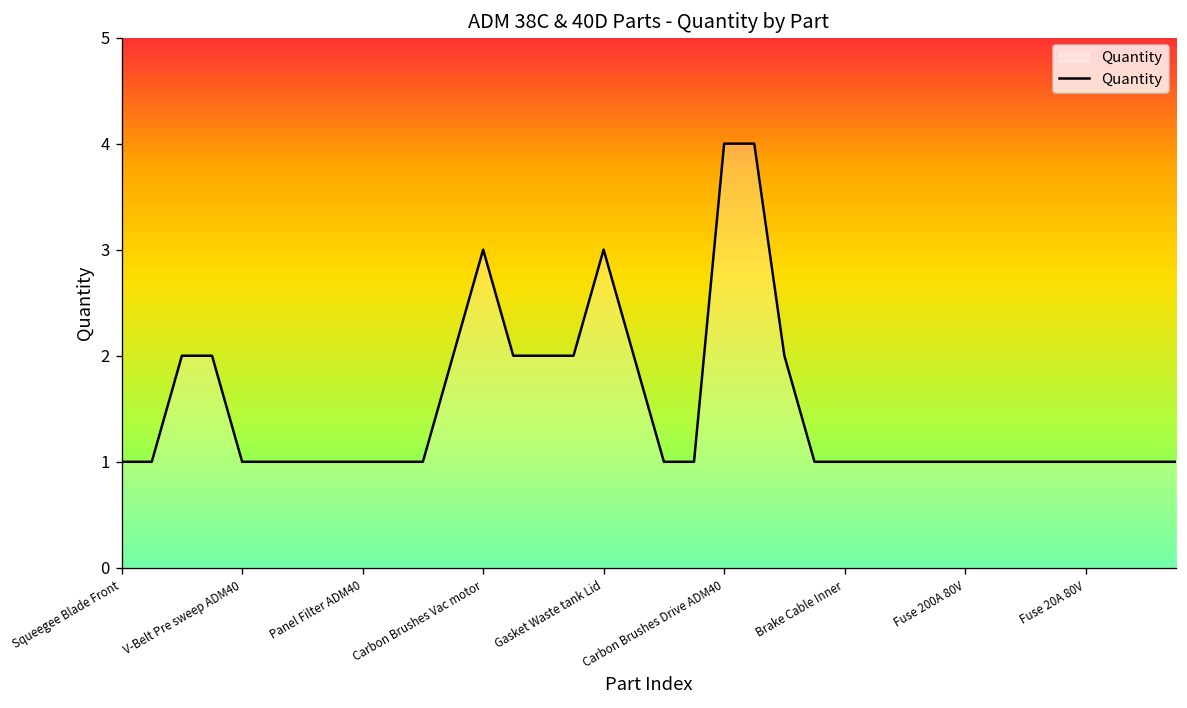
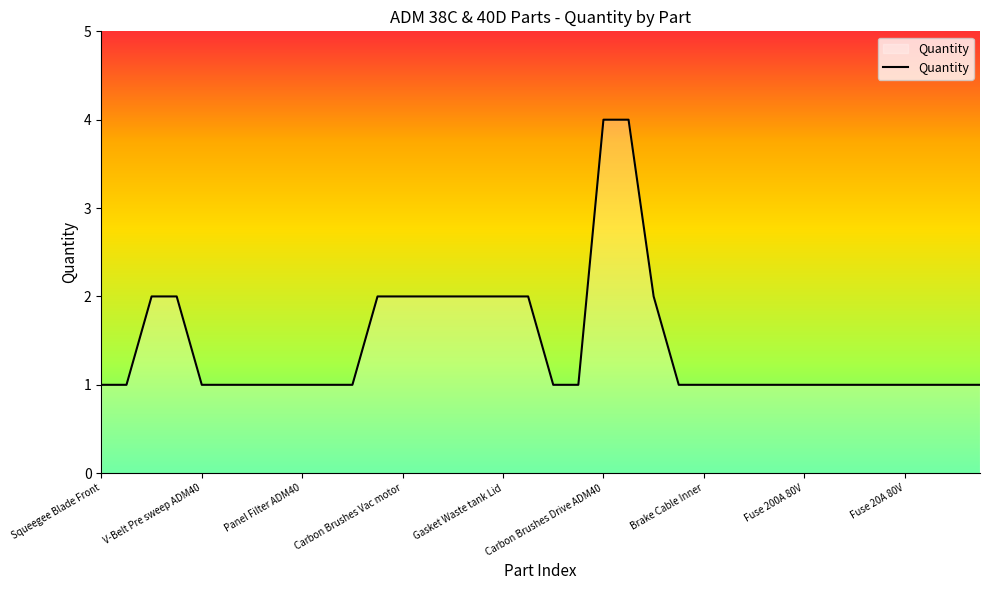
  {
    "Squeegee Blade Front": 1,
    "V-Belt Pre sweep ADM40": 1,
    "Panel Filter ADM40": 1,
-   "Carbon Brushes Vac motor": 3,
-   "Gasket Waste tank Lid": 3,
+   "Carbon Brushes Vac motor": 2,
+   "Gasket Waste tank Lid": 2,
    "Carbon Brushes Drive ADM40": 4,
    "Brake Cable Inner": 1,
    "Fuse 200A 80V": 1,
    "Fuse 20A 80V": 1
  }
